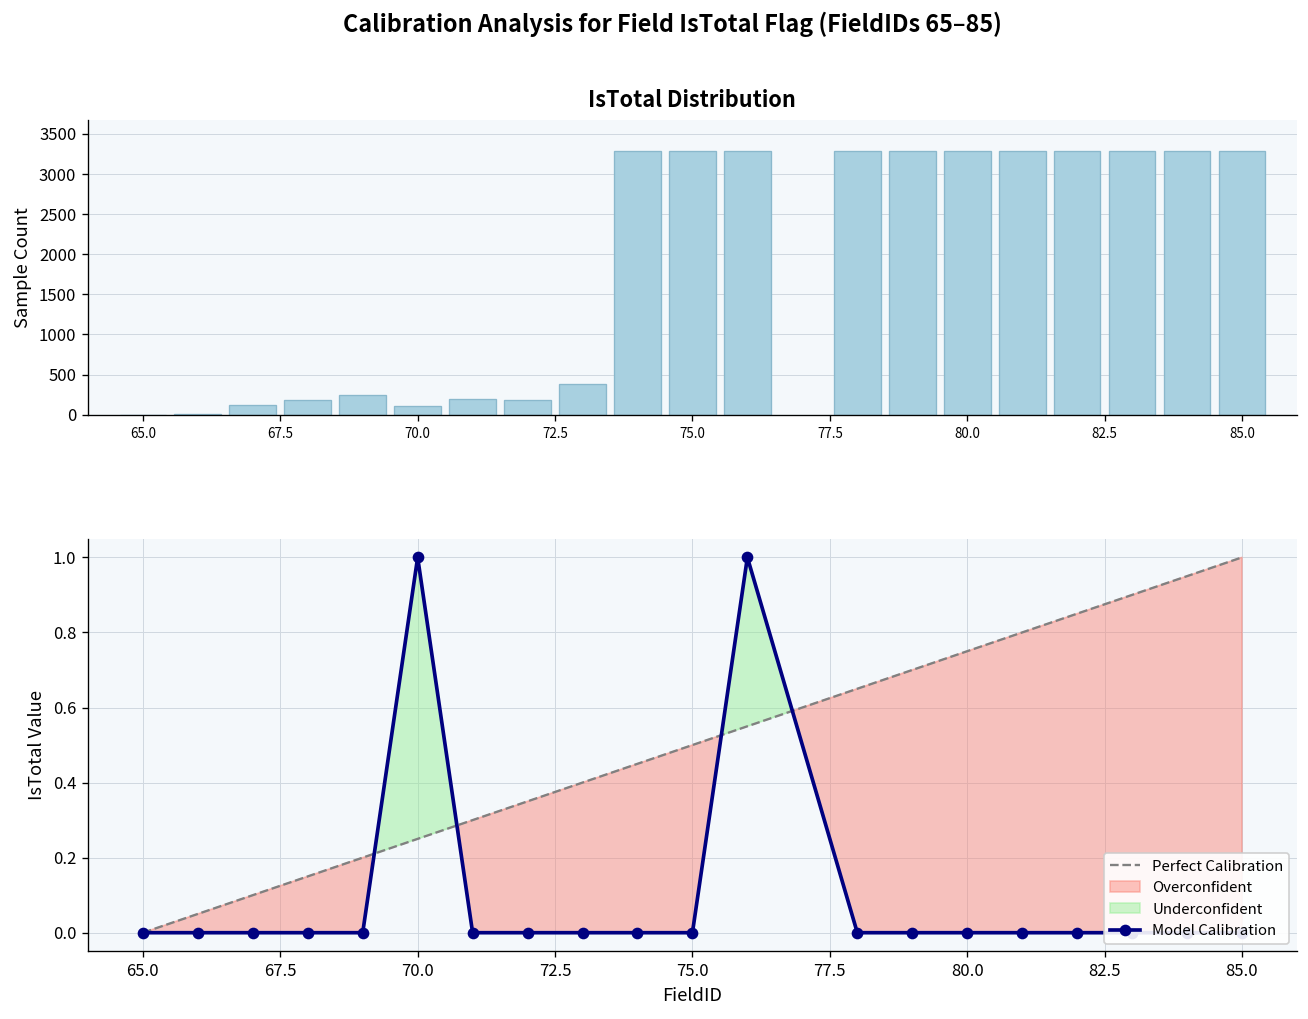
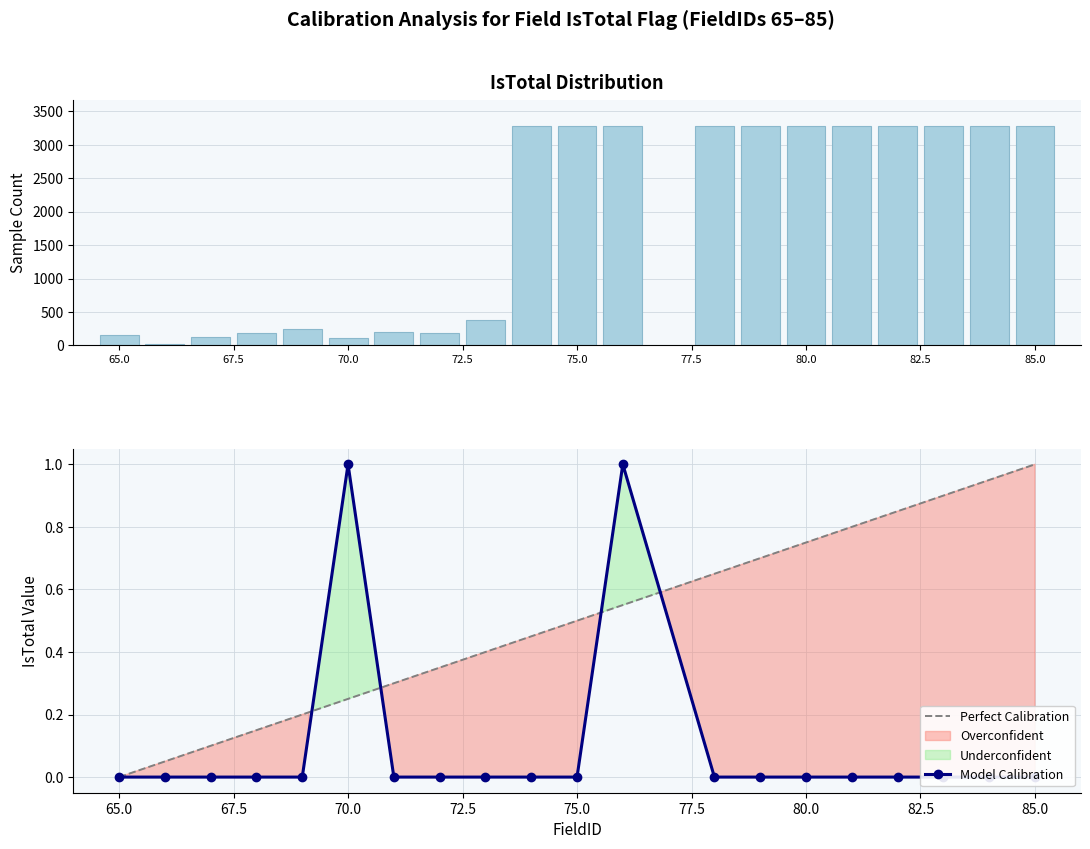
  {
    "IsTotal Distribution": {
-     "65.0": 0,
+     "65.0": 200,
      "70.0": 100,
      "75.0": 3300,
      "80.0": 3300,
      "85.0": 3300
    }
  }
